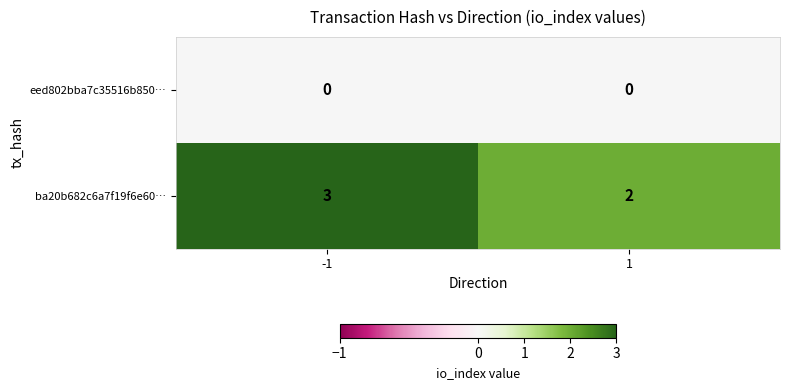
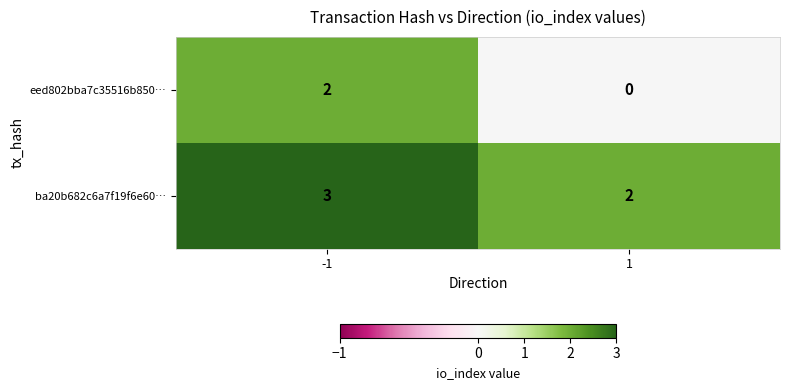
  {
    "eed802bba7c35516b850…": {
-     "-1": 0,
+     "-1": 2,
      "1": 0
    },
    "ba20b682c6a7f19f6e60…": {
      "-1": 3,
      "1": 2
    }
  }
